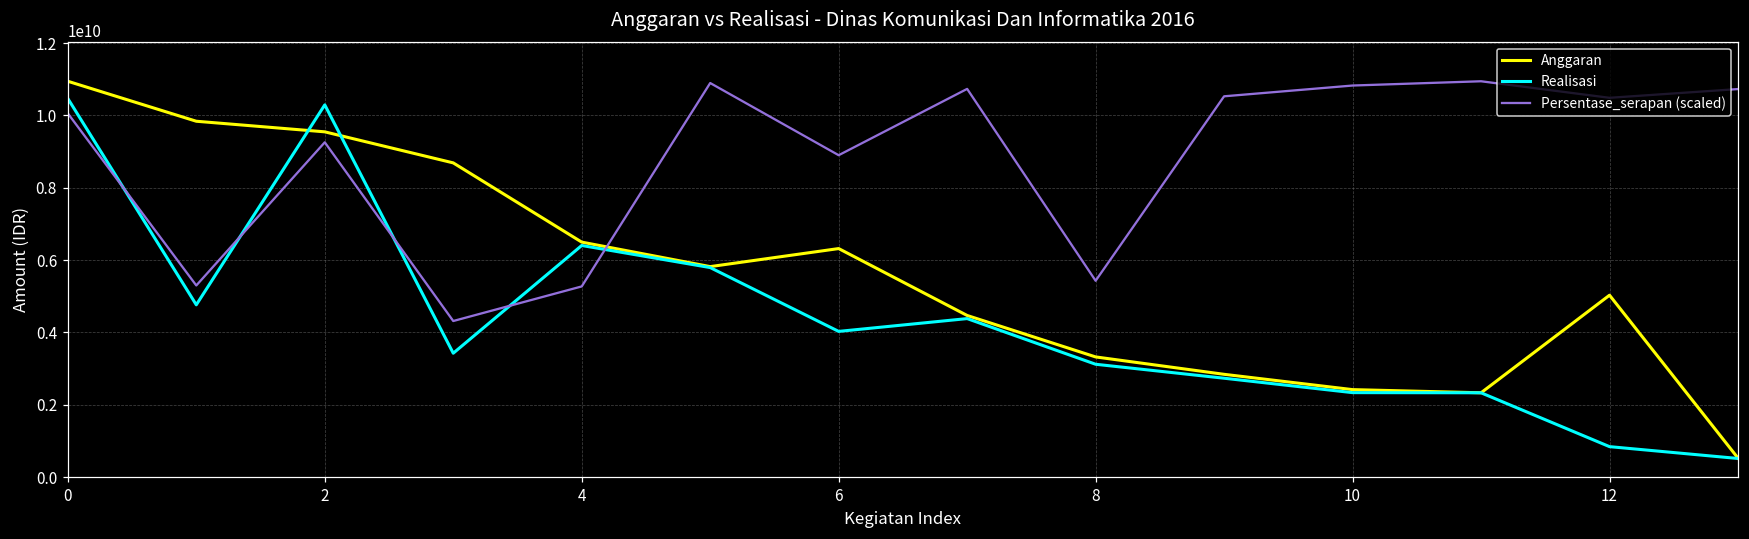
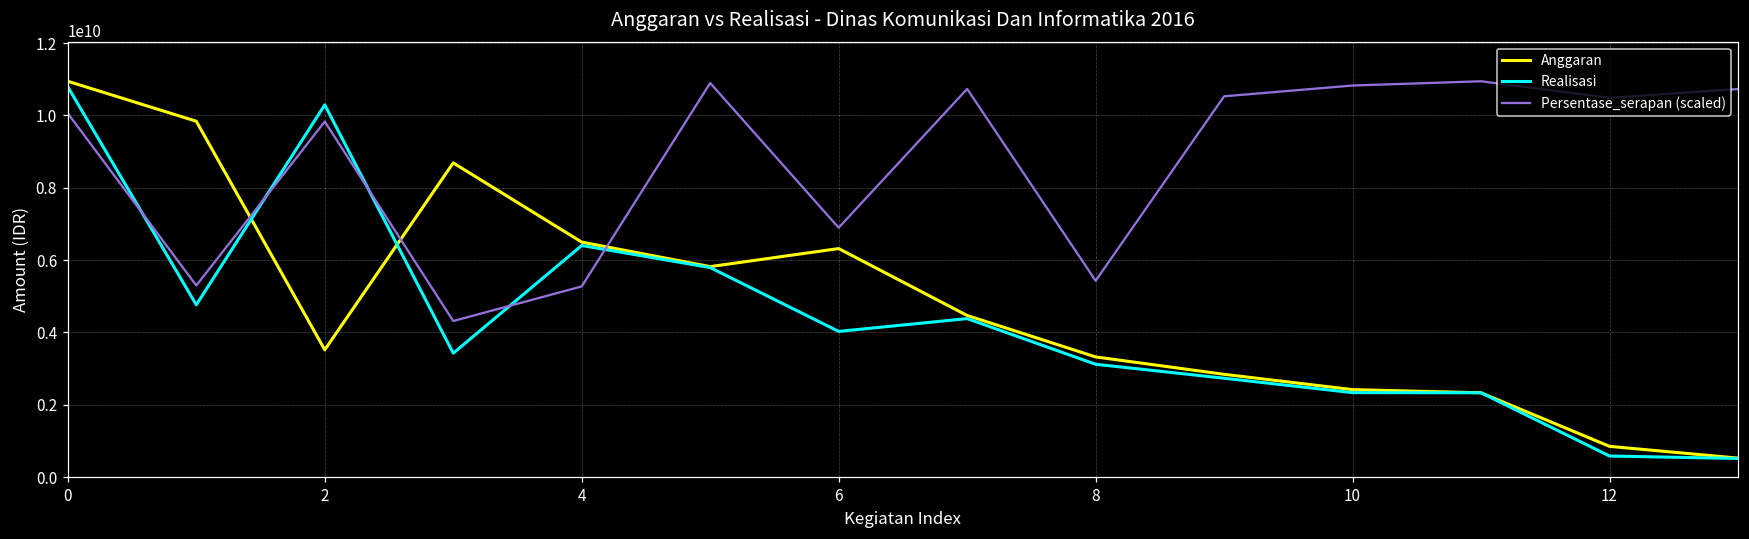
  {
    "Anggaran": {
      "0": 10900000000,
-     "2": 9500000000,
+     "2": 3500000000,
      "4": 6500000000,
      "6": 6300000000,
      "8": 3300000000,
      "10": 2400000000,
-     "12": 5000000000
+     "12": 900000000
    },
    "Realisasi": {
-     "0": 10500000000,
+     "0": 10800000000,
      "2": 10300000000,
      "4": 6400000000,
      "6": 4000000000,
      "8": 3100000000,
      "10": 2300000000,
-     "12": 800000000
+     "12": 600000000
    },
    "Persentase_serapan (scaled)": {
      "0": 10100000000,
-     "2": 9300000000,
+     "2": 9800000000,
      "4": 5300000000,
-     "6": 8900000000,
+     "6": 6900000000,
      "8": 5400000000,
      "10": 10800000000
    }
  }
